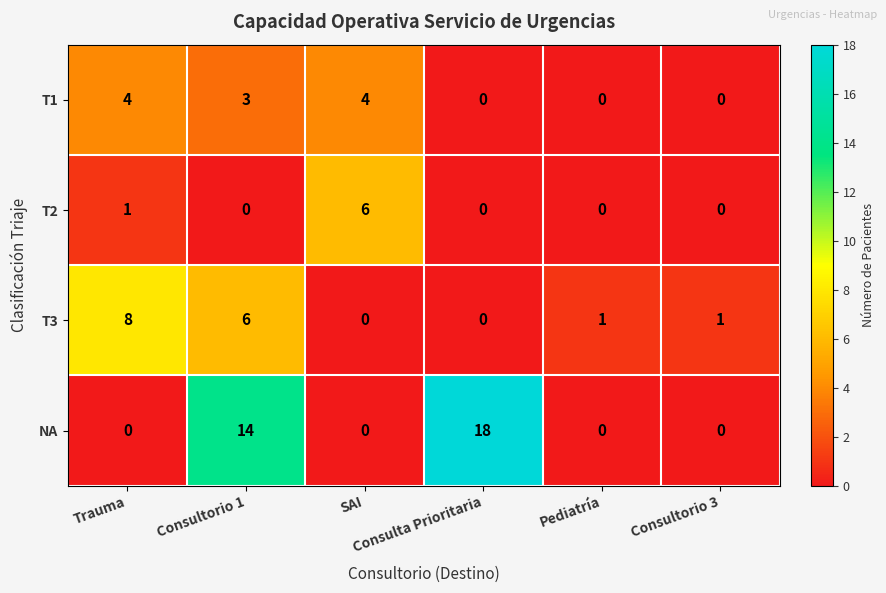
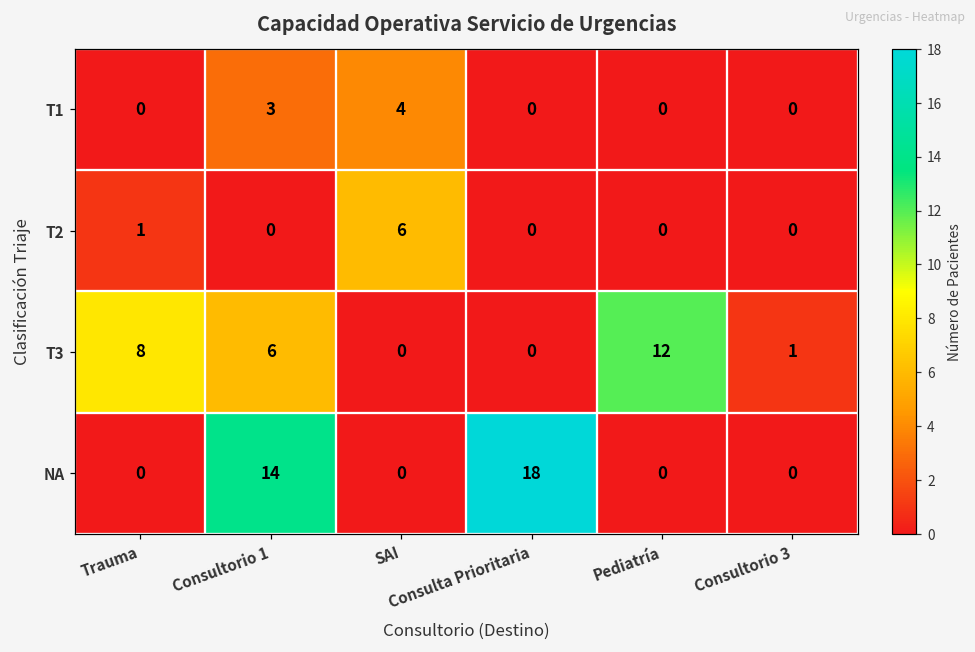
  {
    "T1": {
-     "Trauma": 4,
+     "Trauma": 0,
      "Consultorio 1": 3,
      "SAI": 4,
      "Consulta Prioritaria": 0,
      "Pediatría": 0,
      "Consultorio 3": 0
    },
    "T2": {
      "Trauma": 1,
      "Consultorio 1": 0,
      "SAI": 6,
      "Consulta Prioritaria": 0,
      "Pediatría": 0,
      "Consultorio 3": 0
    },
    "T3": {
      "Trauma": 8,
      "Consultorio 1": 6,
      "SAI": 0,
      "Consulta Prioritaria": 0,
-     "Pediatría": 1,
+     "Pediatría": 12,
      "Consultorio 3": 1
    },
    "NA": {
      "Trauma": 0,
      "Consultorio 1": 14,
      "SAI": 0,
      "Consulta Prioritaria": 18,
      "Pediatría": 0,
      "Consultorio 3": 0
    }
  }
